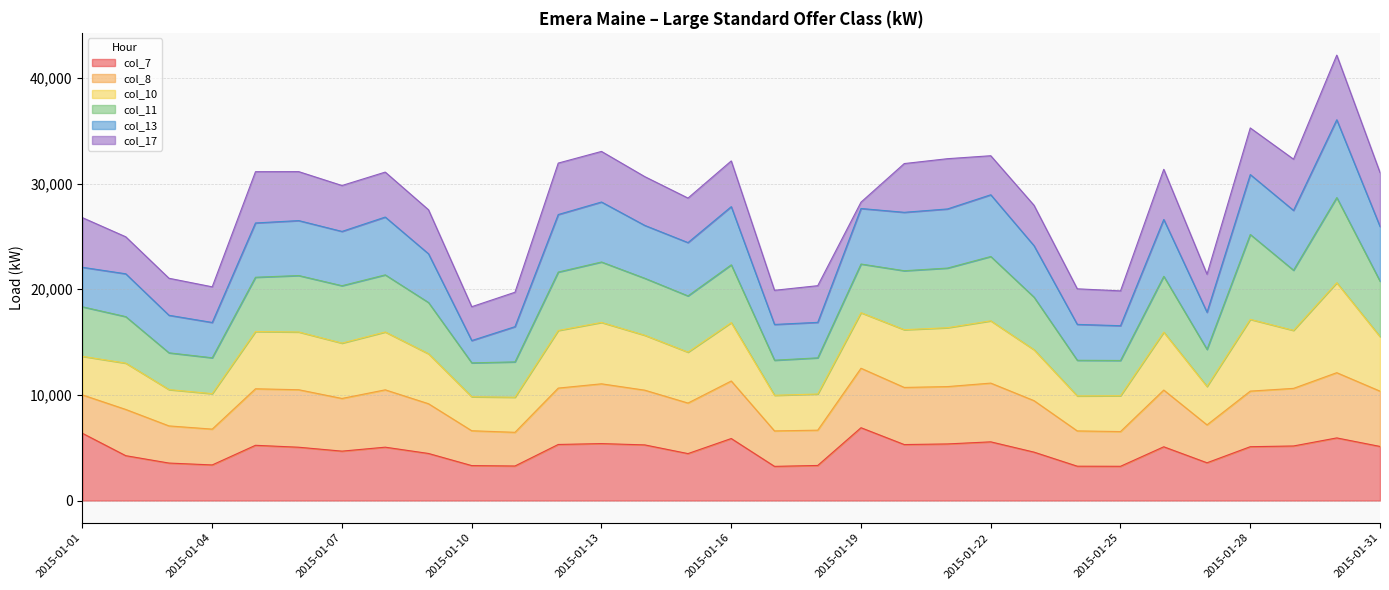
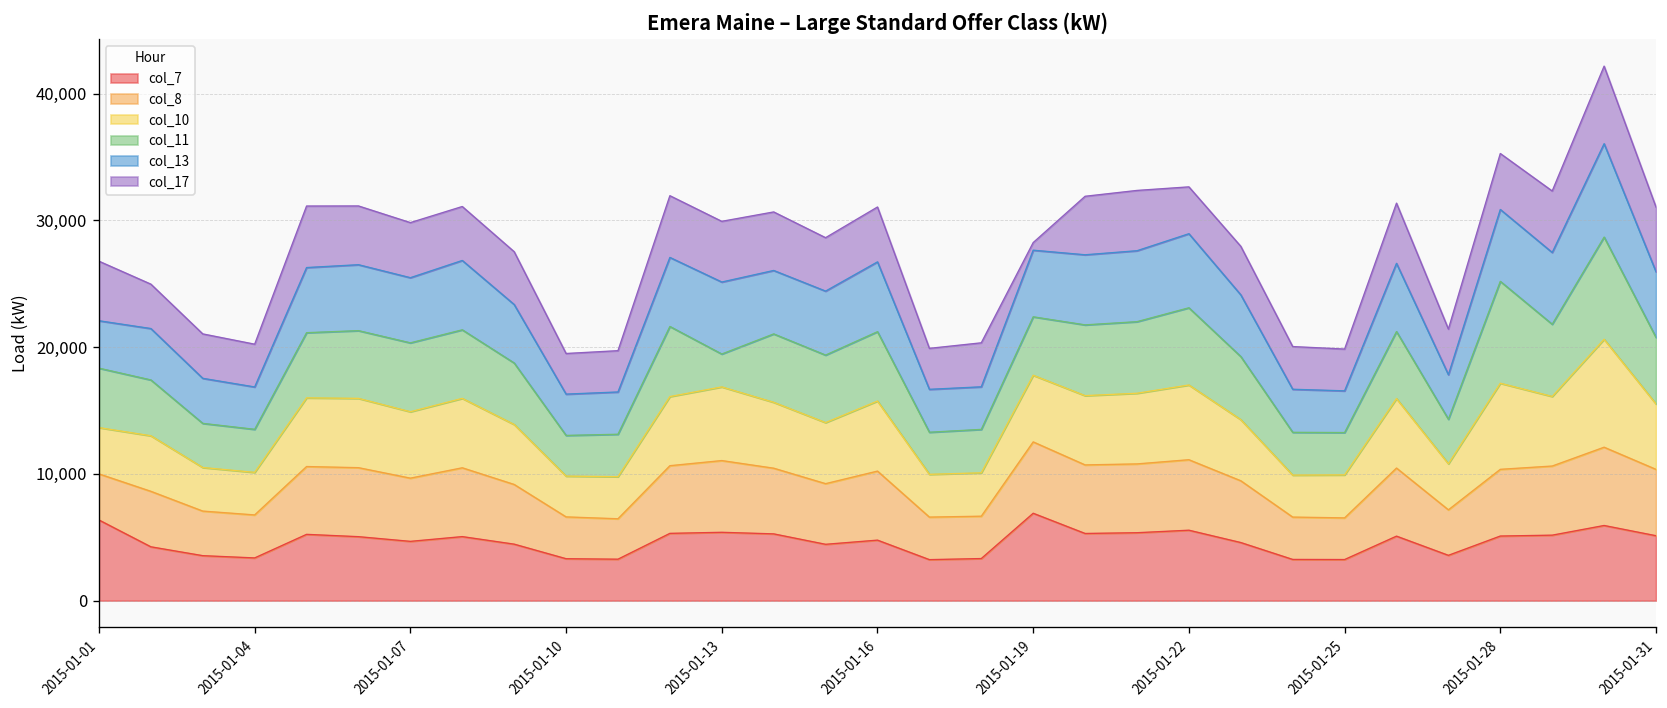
  {
    "col_7": {
      "2015-01-01": "6,400",
      "2015-01-04": "3,400",
      "2015-01-07": "4,700",
      "2015-01-10": "3,300",
      "2015-01-13": "5,400",
-     "2015-01-16": "5,900",
+     "2015-01-16": "4,800",
      "2015-01-19": "6,900",
      "2015-01-22": "5,600",
      "2015-01-25": "3,200",
      "2015-01-28": "5,100",
      "2015-01-31": "5,100"
    },
    "col_11": {
      "2015-01-01": "4,700",
      "2015-01-04": "3,400",
      "2015-01-07": "5,400",
      "2015-01-10": "3,200",
-     "2015-01-13": "5,700",
+     "2015-01-13": "2,600",
      "2015-01-16": "5,500",
      "2015-01-19": "4,600",
      "2015-01-22": "6,100",
      "2015-01-25": "3,300",
      "2015-01-28": "8,000",
      "2015-01-31": "5,200"
    },
    "col_13": {
      "2015-01-01": "3,700",
      "2015-01-04": "3,300",
      "2015-01-07": "5,100",
-     "2015-01-10": "2,100",
+     "2015-01-10": "3,300",
      "2015-01-13": "5,700",
      "2015-01-16": "5,500",
      "2015-01-19": "5,300",
      "2015-01-22": "5,800",
      "2015-01-25": "3,300",
      "2015-01-28": "5,700",
      "2015-01-31": "5,200"
    },
    "col_17": {
      "2015-01-01": "4,700",
      "2015-01-04": "3,400",
      "2015-01-07": "4,300",
      "2015-01-10": "3,200",
      "2015-01-13": "4,800",
      "2015-01-16": "4,300",
      "2015-01-19": "600",
      "2015-01-22": "3,700",
      "2015-01-25": "3,300",
      "2015-01-28": "4,400",
      "2015-01-31": "5,100"
    }
  }
